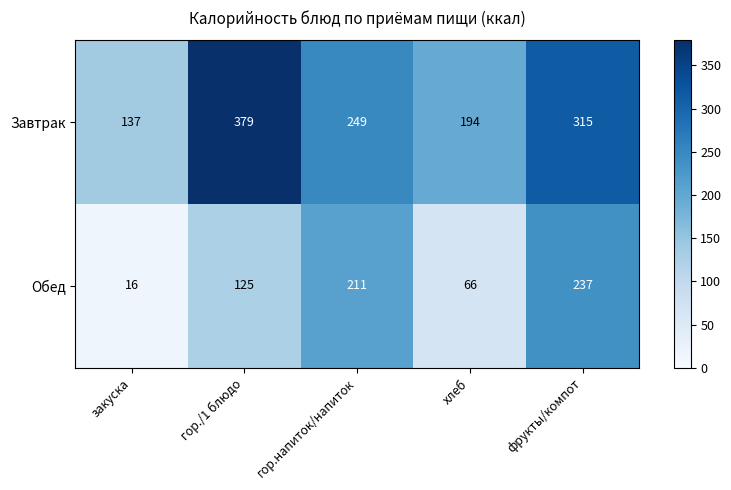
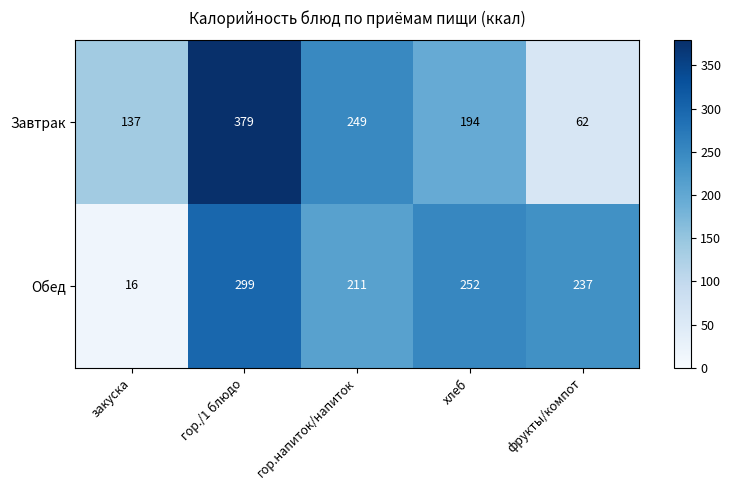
  {
    "Завтрак": {
      "закуска": 137,
      "гор./1 блюдо": 379,
      "гор.напиток/напиток": 249,
      "хлеб": 194,
-     "фрукты/компот": 315
+     "фрукты/компот": 62
    },
    "Обед": {
      "закуска": 16,
-     "гор./1 блюдо": 125,
+     "гор./1 блюдо": 299,
      "гор.напиток/напиток": 211,
-     "хлеб": 66,
+     "хлеб": 252,
      "фрукты/компот": 237
    }
  }
